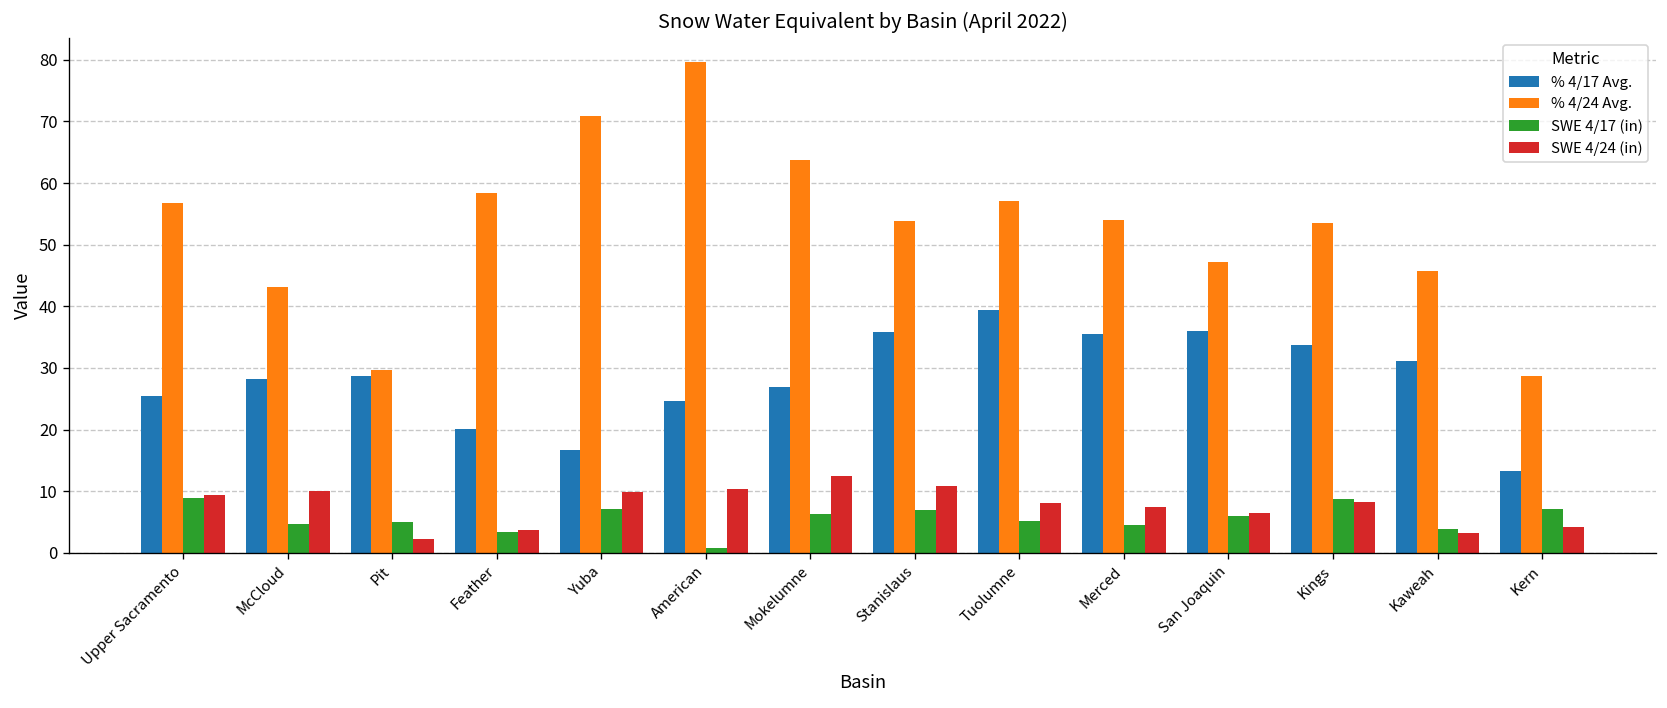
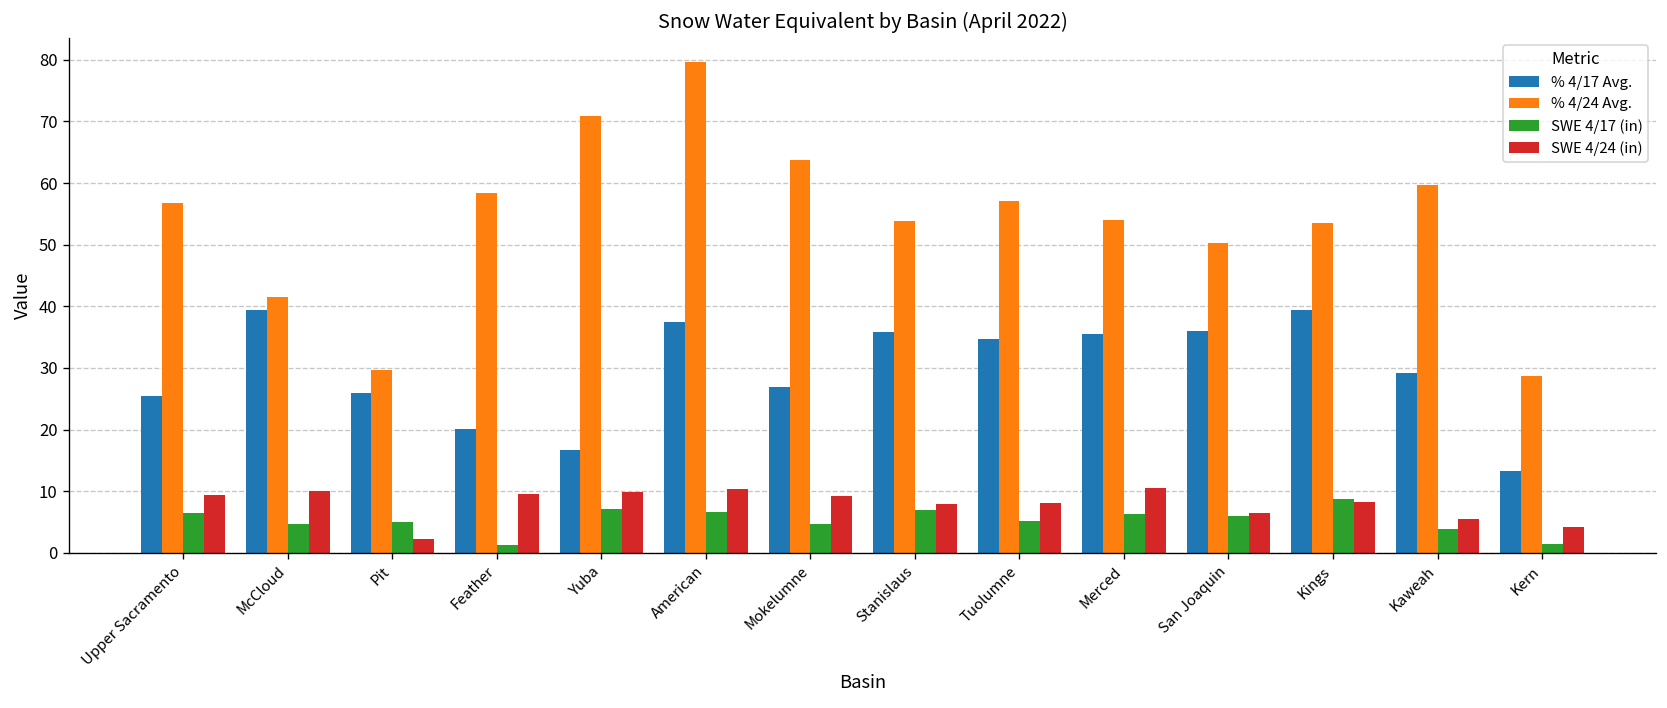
  {
    "% 4/17 Avg.": {
      "Upper Sacramento": 25,
-     "McCloud": 28,
-     "Pit": 29,
+     "McCloud": 39,
+     "Pit": 26,
      "Feather": 20,
      "Yuba": 17,
-     "American": 25,
+     "American": 37,
      "Mokelumne": 27,
      "Stanislaus": 36,
-     "Tuolumne": 39,
+     "Tuolumne": 35,
      "Merced": 36,
      "San Joaquin": 36,
-     "Kings": 34,
-     "Kaweah": 31,
+     "Kings": 39,
+     "Kaweah": 29,
      "Kern": 13
    },
    "% 4/24 Avg.": {
      "Upper Sacramento": 57,
-     "McCloud": 43,
+     "McCloud": 41,
      "Pit": 30,
      "Feather": 58,
      "Yuba": 71,
      "American": 80,
      "Mokelumne": 64,
      "Stanislaus": 54,
      "Tuolumne": 57,
      "Merced": 54,
-     "San Joaquin": 47,
+     "San Joaquin": 50,
      "Kings": 53,
-     "Kaweah": 46,
+     "Kaweah": 60,
      "Kern": 29
    },
    "SWE 4/17 (in)": {
-     "Upper Sacramento": 9,
+     "Upper Sacramento": 6,
      "McCloud": 5,
      "Pit": 5,
-     "Feather": 3,
+     "Feather": 1,
      "Yuba": 7,
-     "American": 1,
-     "Mokelumne": 6,
+     "American": 7,
+     "Mokelumne": 5,
      "Stanislaus": 7,
      "Tuolumne": 5,
-     "Merced": 4,
+     "Merced": 6,
      "San Joaquin": 6,
      "Kings": 9,
      "Kaweah": 4,
-     "Kern": 7
+     "Kern": 2
    },
    "SWE 4/24 (in)": {
      "Upper Sacramento": 9,
      "McCloud": 10,
      "Pit": 2,
-     "Feather": 4,
+     "Feather": 10,
      "Yuba": 10,
      "American": 10,
-     "Mokelumne": 13,
-     "Stanislaus": 11,
+     "Mokelumne": 9,
+     "Stanislaus": 8,
      "Tuolumne": 8,
-     "Merced": 8,
+     "Merced": 11,
      "San Joaquin": 6,
      "Kings": 8,
-     "Kaweah": 3,
+     "Kaweah": 5,
      "Kern": 4
    }
  }
